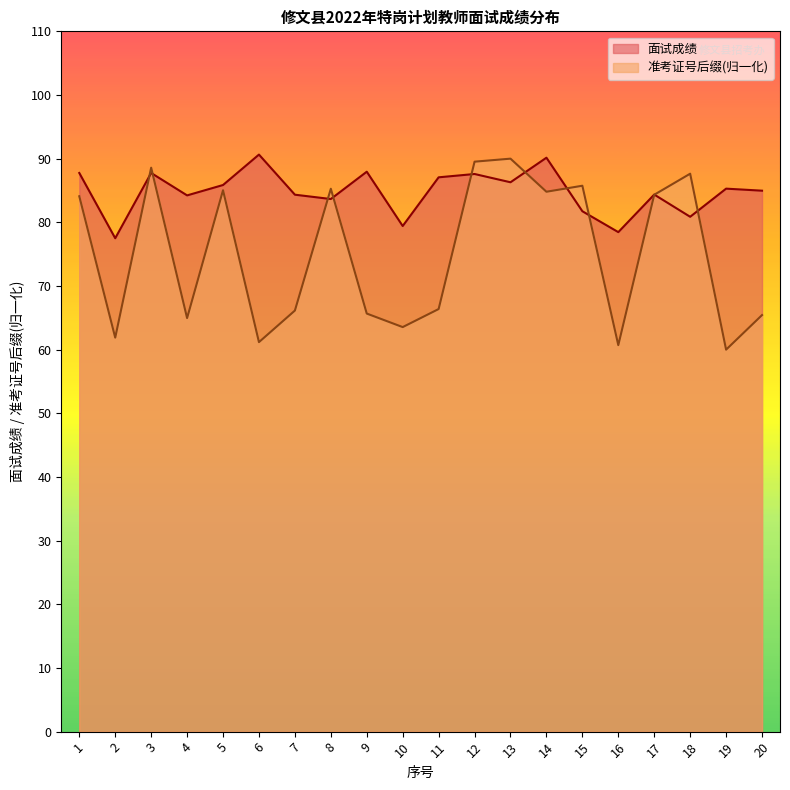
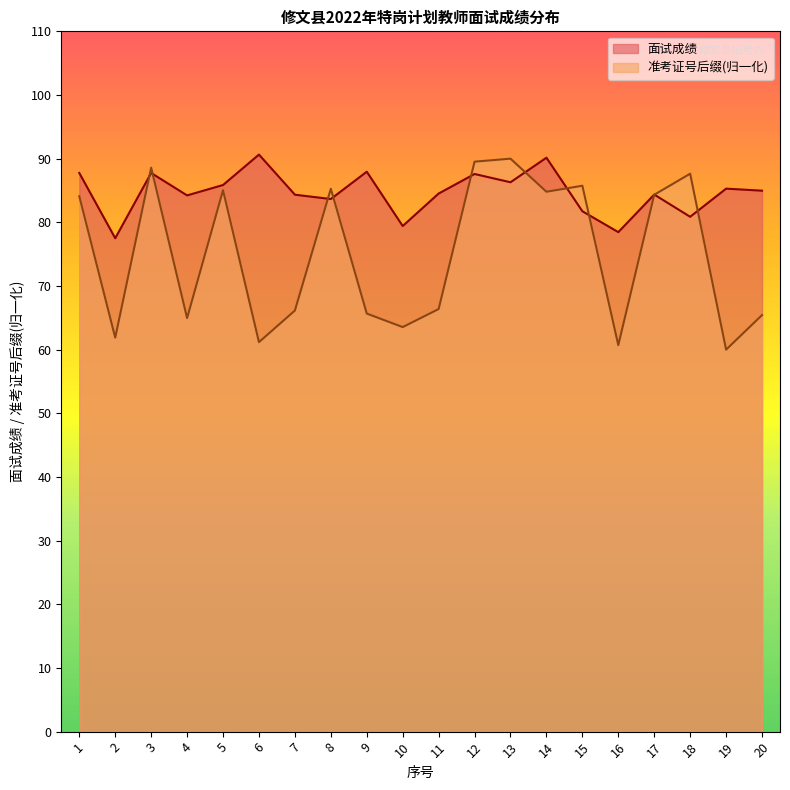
  {
    "面试成绩": {
      "1": 88,
      "2": 78,
      "3": 88,
      "4": 84,
      "5": 86,
      "6": 91,
      "7": 84,
      "8": 84,
      "9": 88,
      "10": 79,
-     "11": 87,
+     "11": 85,
      "12": 88,
      "13": 86,
      "14": 90,
      "15": 82,
      "16": 78,
      "18": 81,
      "19": 85,
      "20": 85
    },
    "准考证号后缀(归一化)": {
      "1": 84,
      "2": 62,
      "3": 89,
      "4": 65,
      "5": 85,
      "6": 61,
      "7": 66,
      "8": 85,
      "9": 66,
      "10": 64,
      "11": 66,
      "12": 90,
      "13": 90,
      "14": 85,
      "15": 86,
      "16": 61,
      "18": 88,
      "19": 60,
      "20": 65
    }
  }
